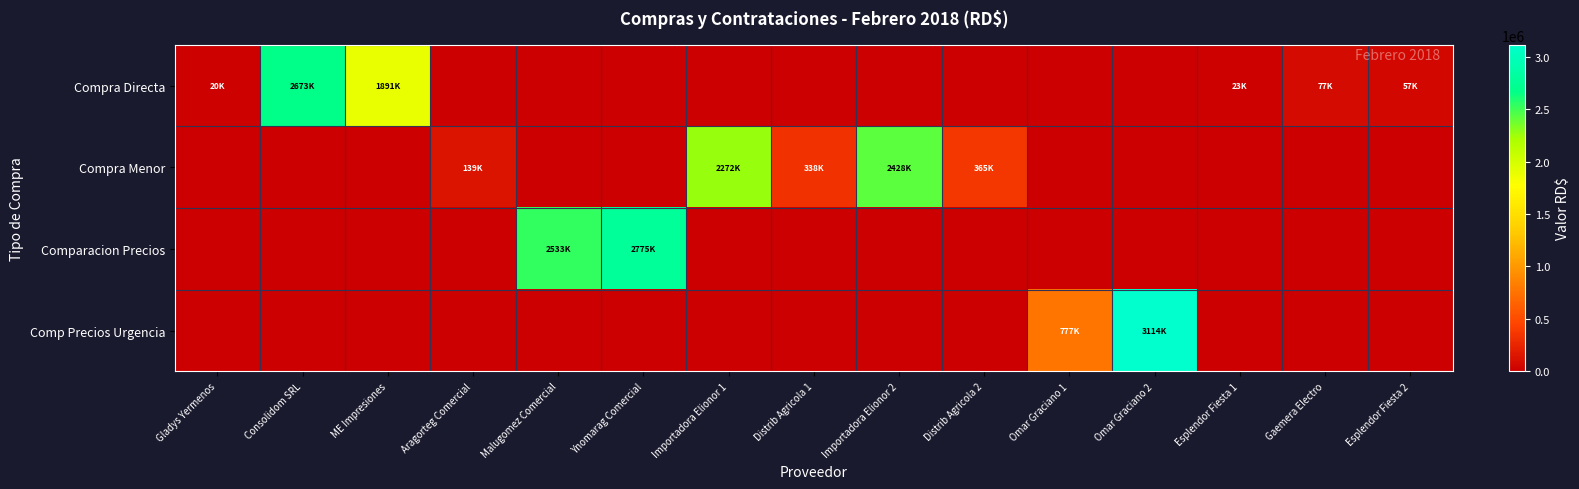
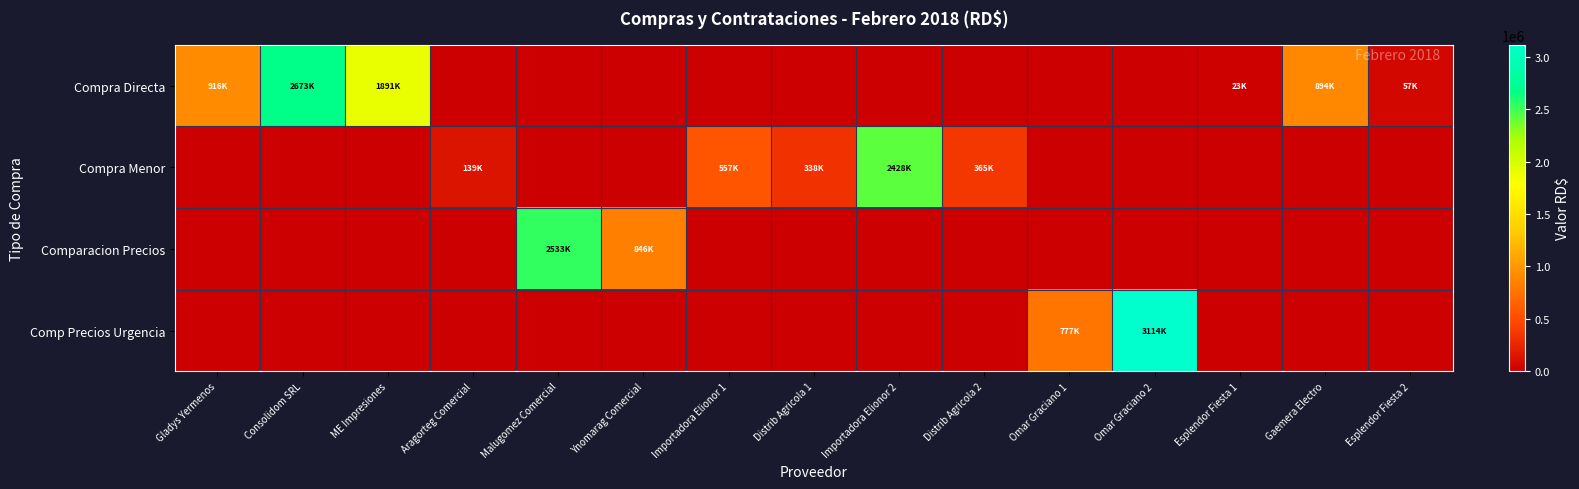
  {
    "Compra Directa": {
-     "Gladys Yermenos": "20K",
+     "Gladys Yermenos": "916K",
      "Consolidom SRL": "2673K",
      "ME Impresiones": "1891K",
      "Esplendor Fiesta 1": "23K",
-     "Gaemera Electro": "77K"
+     "Gaemera Electro": "894K"
    },
    "Compra Menor": {
      "Aragorteg Comercial": "139K",
-     "Importadora Elionor 1": "2272K",
+     "Importadora Elionor 1": "557K",
      "Distrib Agricola 1": "338K",
      "Importadora Elionor 2": "2428K",
      "Distrib Agricola 2": "365K"
    },
    "Comparacion Precios": {
      "Malugomez Comercial": "2533K",
-     "Ynomarag Comercial": "2775K"
+     "Ynomarag Comercial": "846K"
    },
    "Comp Precios Urgencia": {
      "Omar Graciano 1": "777K",
      "Omar Graciano 2": "3114K"
    }
  }
